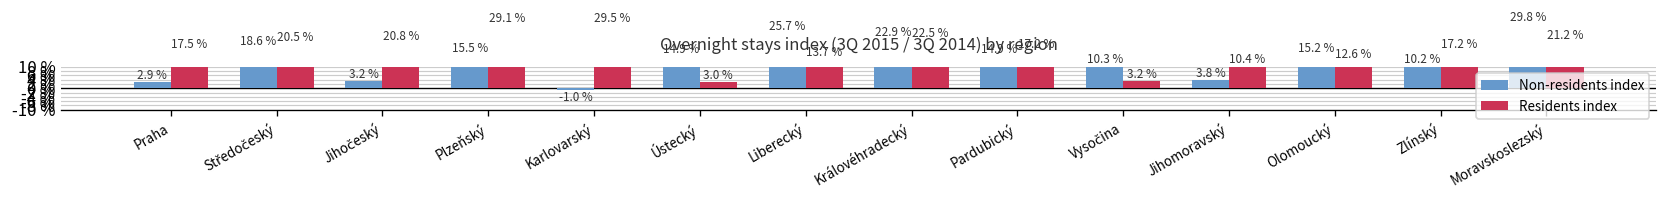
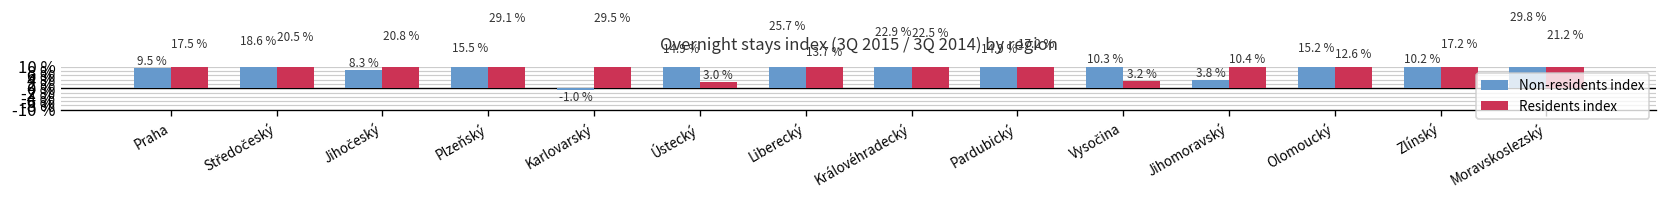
  {
    "Non-residents index": {
-     "Praha": "2.9 %",
-     "Jihočeský": "3.2 %",
+     "Praha": "9.5 %",
+     "Jihočeský": "8.3 %",
      "Karlovarský": "-1.0 %",
      "Vysočina": "10.3 %",
      "Jihomoravský": "3.8 %",
      "Zlínský": "10.2 %"
    },
    "Residents index": {
      "Ústecký": "3.0 %",
      "Vysočina": "3.2 %",
      "Jihomoravský": "10.4 %"
    }
  }
